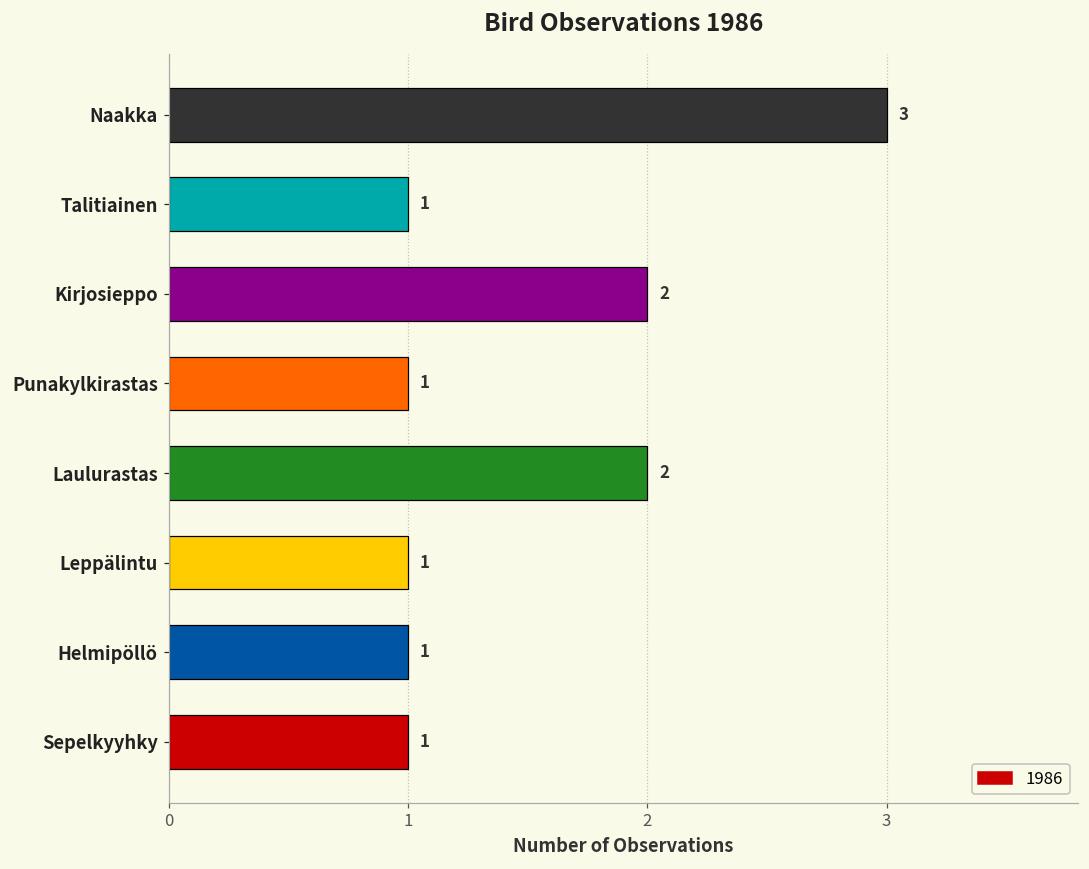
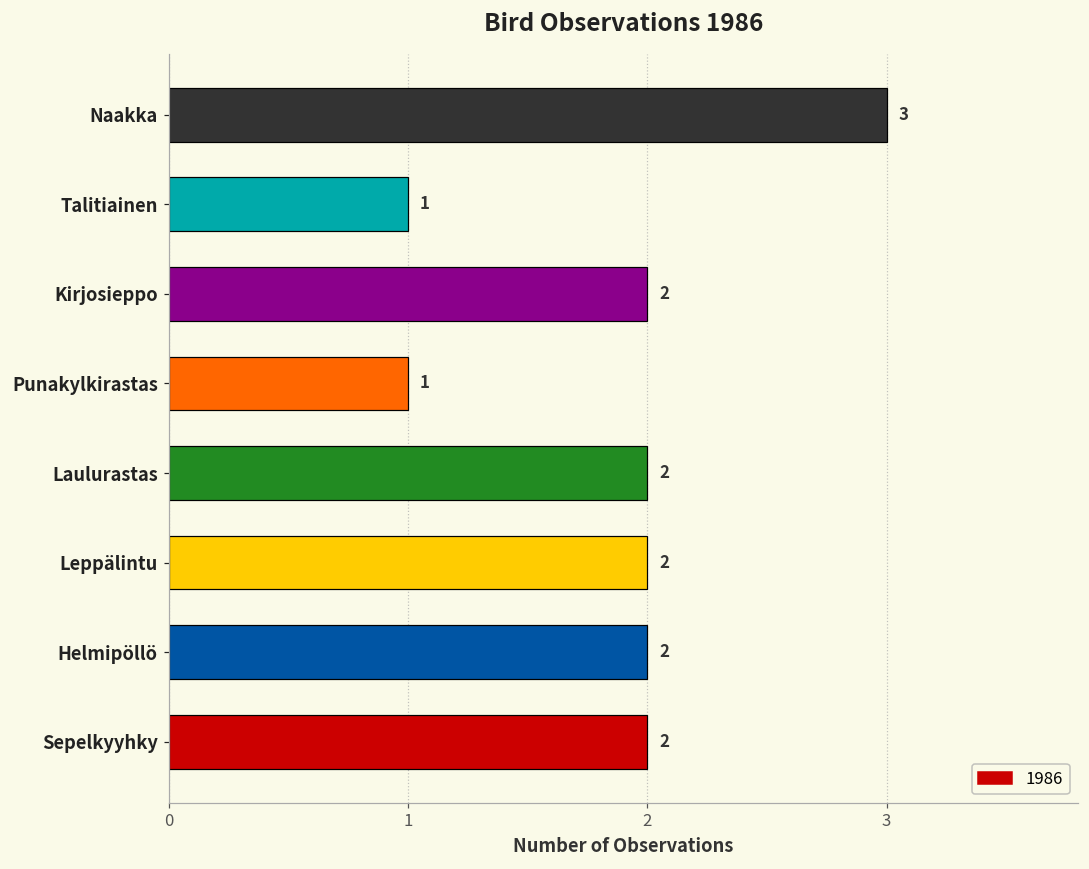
  {
    "Naakka": 3,
    "Talitiainen": 1,
    "Kirjosieppo": 2,
    "Punakylkirastas": 1,
    "Laulurastas": 2,
-   "Leppälintu": 1,
-   "Helmipöllö": 1,
-   "Sepelkyyhky": 1
+   "Leppälintu": 2,
+   "Helmipöllö": 2,
+   "Sepelkyyhky": 2
  }
